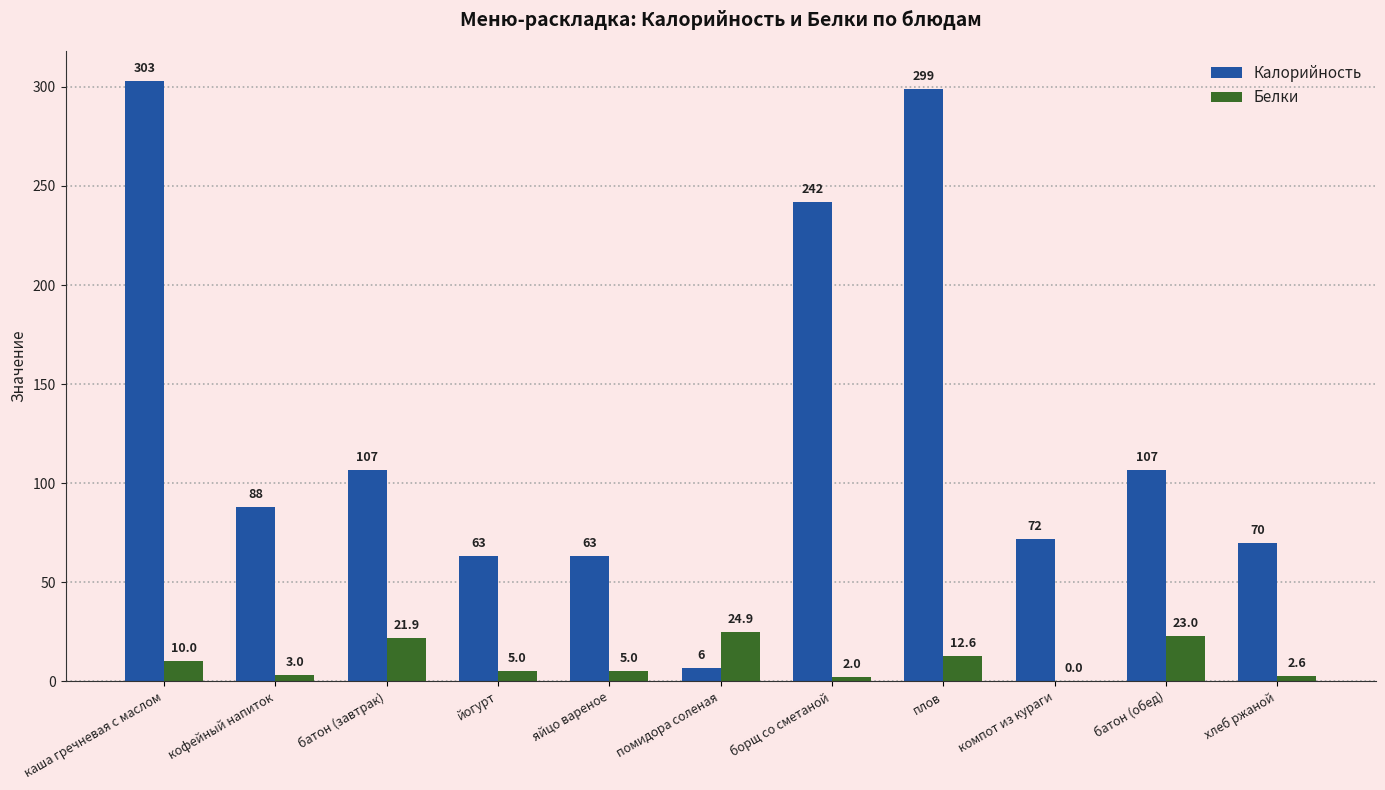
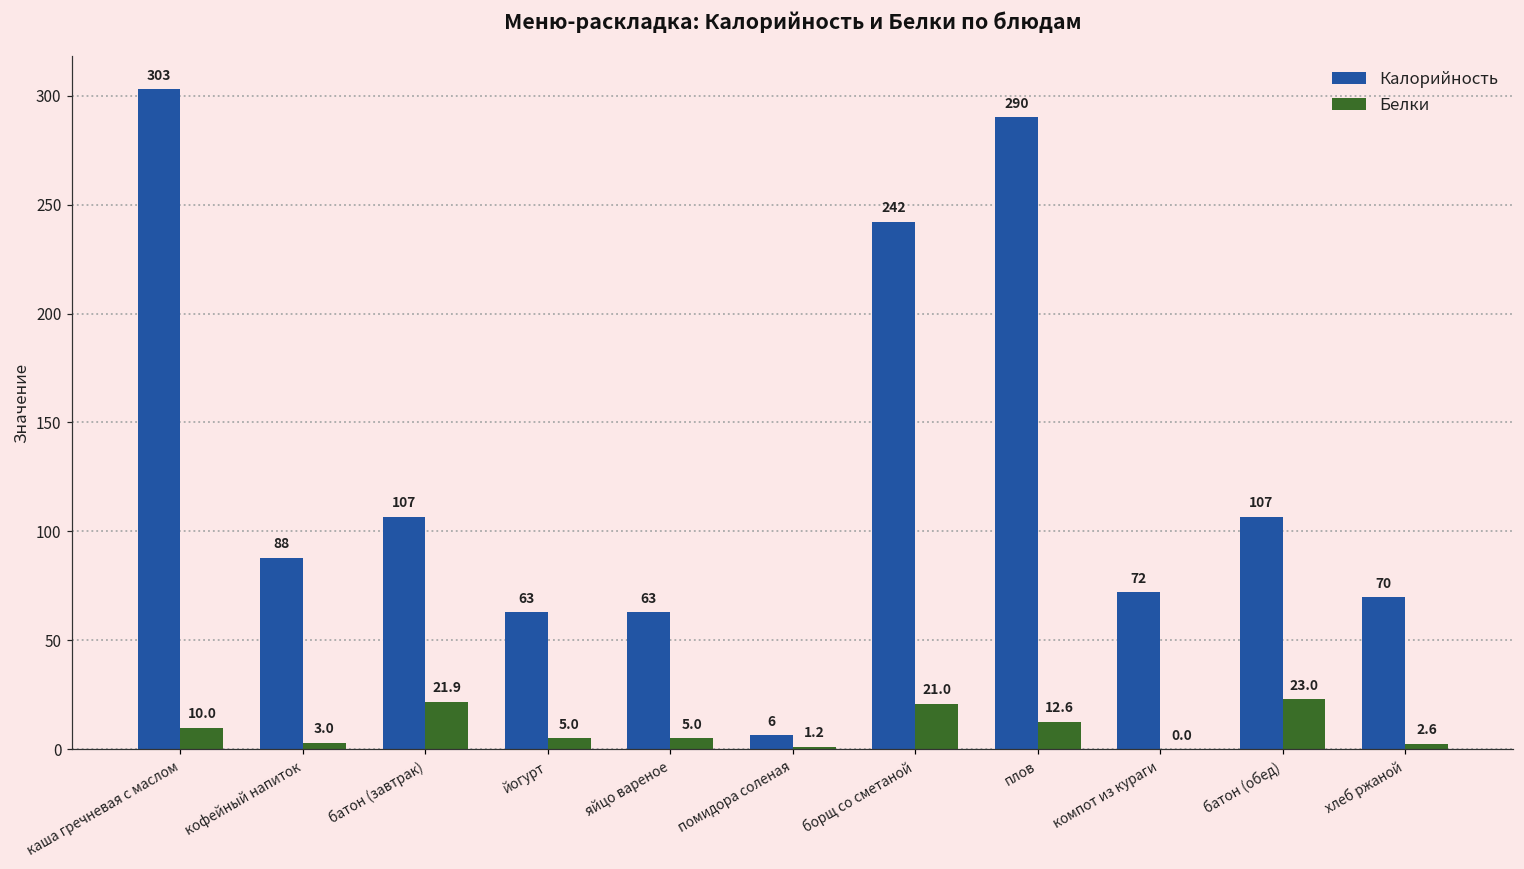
  {
    "Калорийность": {
      "каша гречневая с маслом": 303,
      "кофейный напиток": 88,
      "батон (завтрак)": 107,
      "йогурт": 63,
      "яйцо вареное": 63,
      "помидора соленая": 6,
      "борщ со сметаной": 242,
-     "плов": 299,
+     "плов": 290,
      "компот из кураги": 72,
      "батон (обед)": 107,
      "хлеб ржаной": 70
    },
    "Белки": {
      "каша гречневая с маслом": 10.0,
      "кофейный напиток": 3.0,
      "батон (завтрак)": 21.9,
      "йогурт": 5.0,
      "яйцо вареное": 5.0,
-     "помидора соленая": 24.9,
-     "борщ со сметаной": 2.0,
+     "помидора соленая": 1.2,
+     "борщ со сметаной": 21.0,
      "плов": 12.6,
      "компот из кураги": 0.0,
      "батон (обед)": 23.0,
      "хлеб ржаной": 2.6
    }
  }
